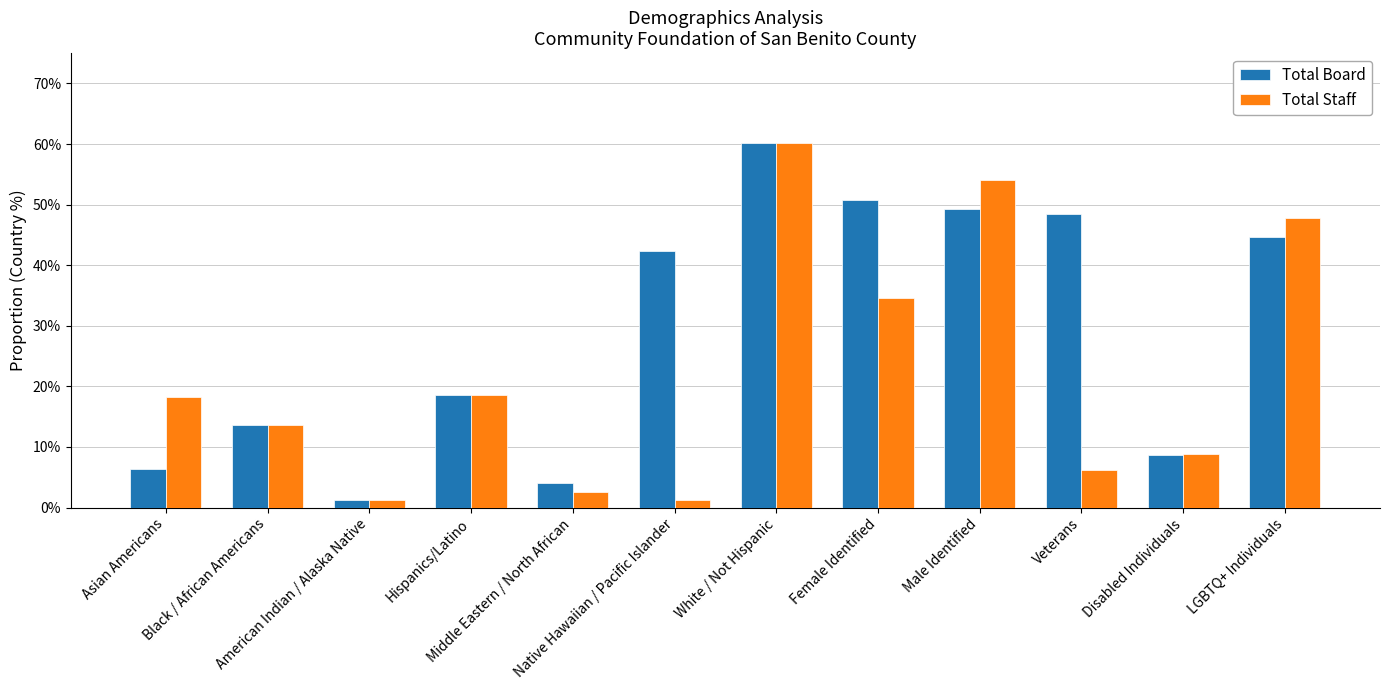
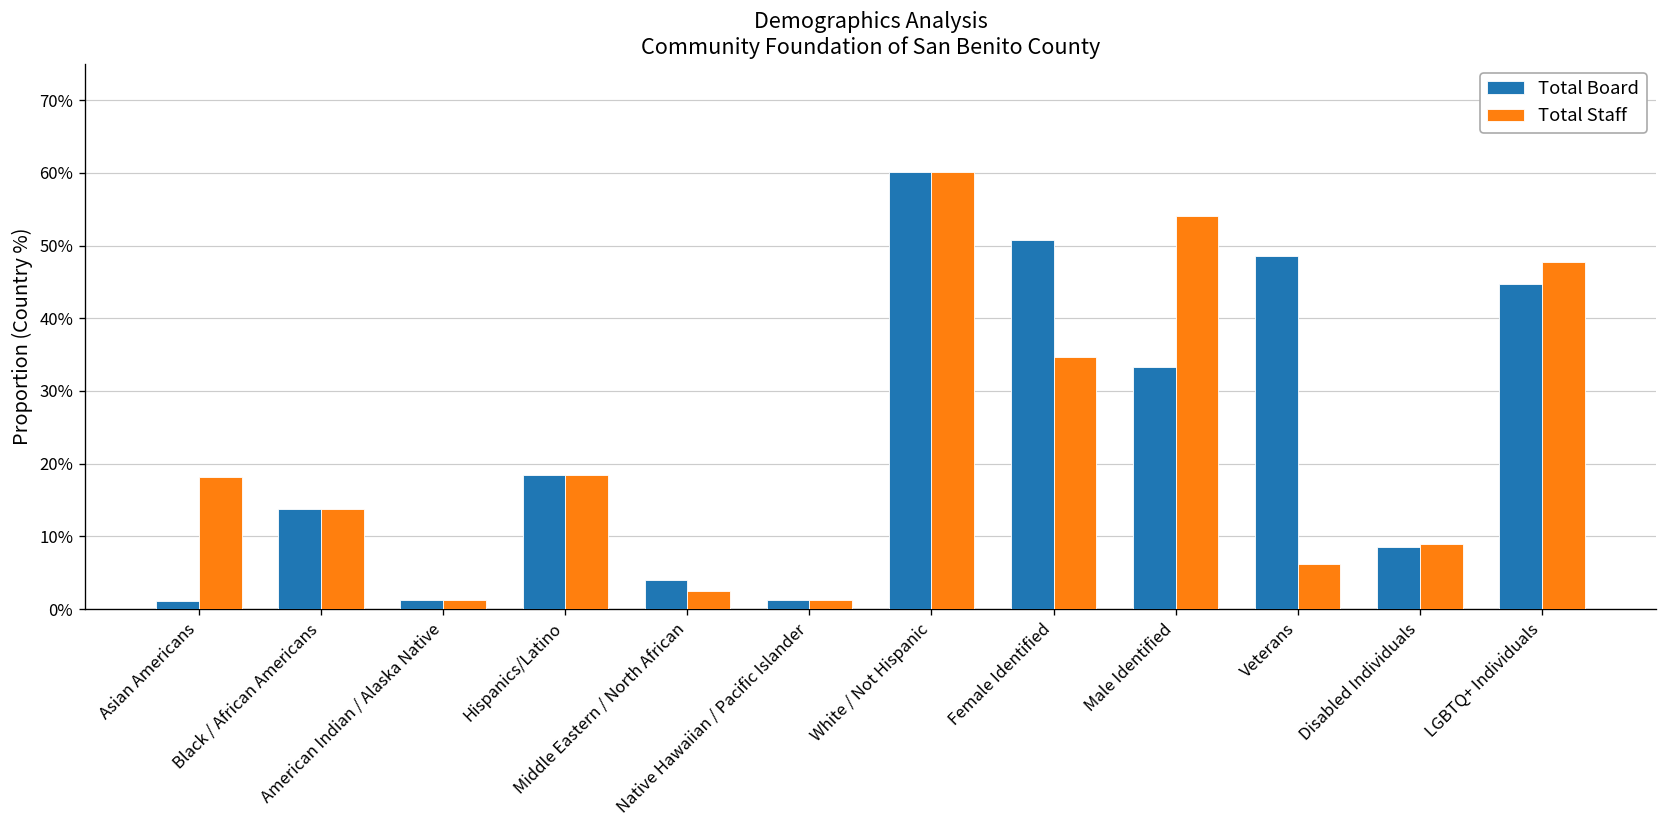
  {
    "Total Board": {
-     "Asian Americans": "6%",
+     "Asian Americans": "1%",
      "Black / African Americans": "14%",
      "American Indian / Alaska Native": "1%",
      "Hispanics/Latino": "19%",
      "Middle Eastern / North African": "4%",
-     "Native Hawaiian / Pacific Islander": "42%",
+     "Native Hawaiian / Pacific Islander": "1%",
      "White / Not Hispanic": "60%",
      "Female Identified": "51%",
-     "Male Identified": "49%",
+     "Male Identified": "33%",
      "Veterans": "49%",
      "Disabled Individuals": "9%",
      "LGBTQ+ Individuals": "45%"
    },
    "Total Staff": {
      "Asian Americans": "18%",
      "Black / African Americans": "14%",
      "American Indian / Alaska Native": "1%",
      "Hispanics/Latino": "19%",
      "Middle Eastern / North African": "3%",
      "Native Hawaiian / Pacific Islander": "1%",
      "White / Not Hispanic": "60%",
      "Female Identified": "35%",
      "Male Identified": "54%",
      "Veterans": "6%",
      "Disabled Individuals": "9%",
      "LGBTQ+ Individuals": "48%"
    }
  }
